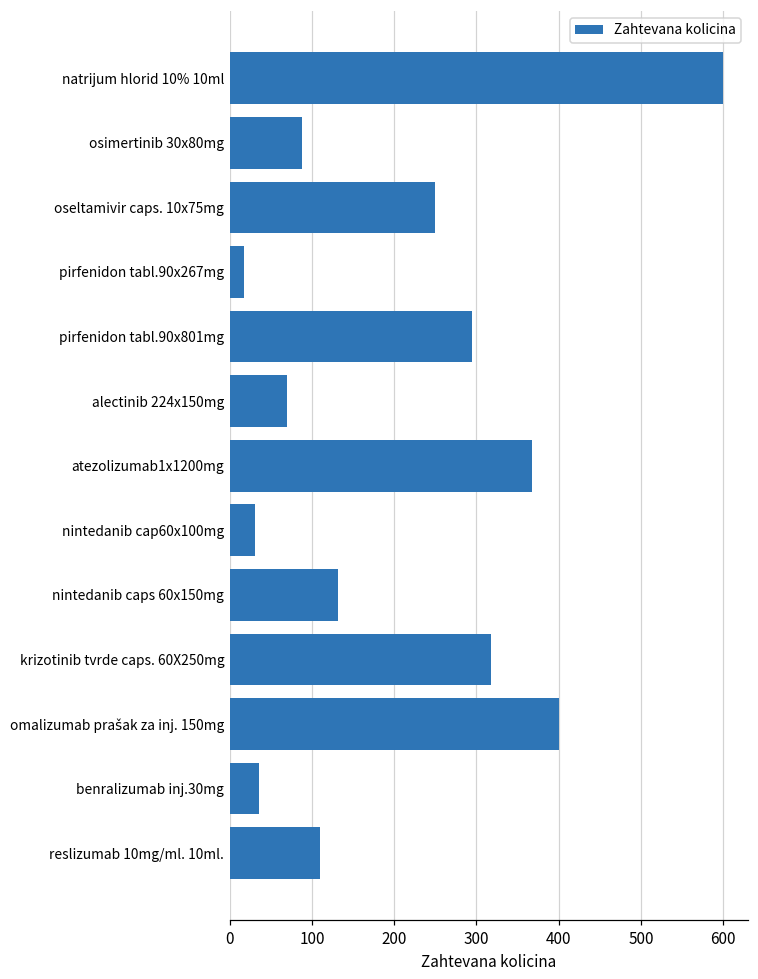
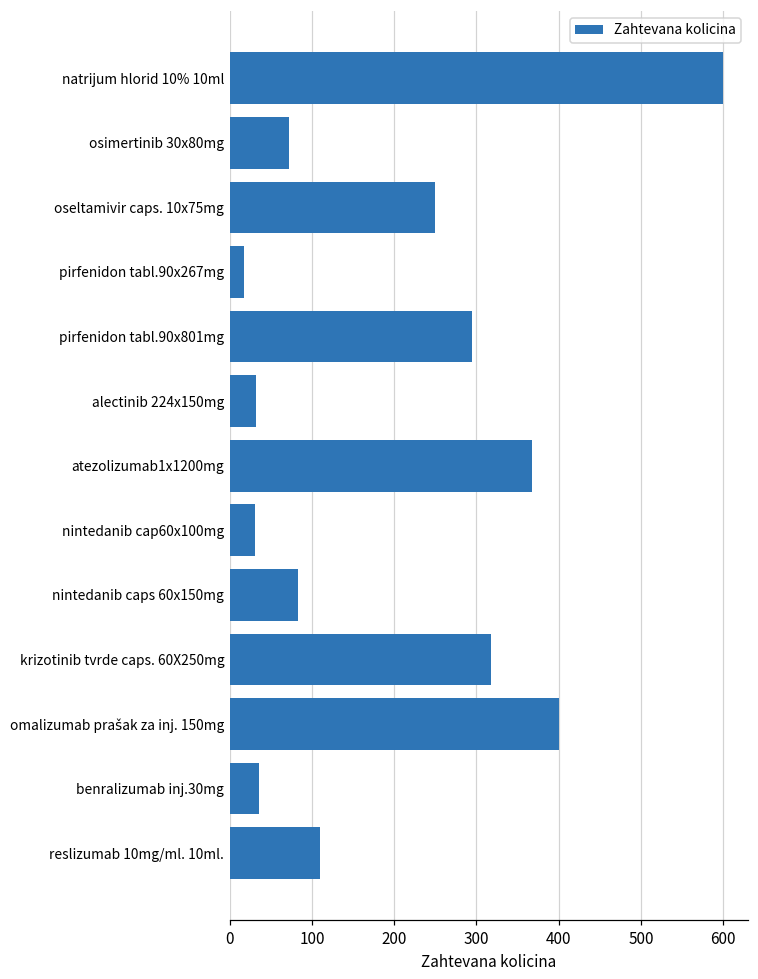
  {
    "natrijum hlorid 10% 10ml": 600,
-   "osimertinib 30x80mg": 90,
+   "osimertinib 30x80mg": 70,
    "oseltamivir caps. 10x75mg": 250,
    "pirfenidon tabl.90x267mg": 20,
    "pirfenidon tabl.90x801mg": 290,
-   "alectinib 224x150mg": 70,
+   "alectinib 224x150mg": 30,
    "atezolizumab1x1200mg": 370,
    "nintedanib cap60x100mg": 30,
-   "nintedanib caps 60x150mg": 130,
+   "nintedanib caps 60x150mg": 80,
    "krizotinib tvrde caps. 60X250mg": 320,
    "omalizumab prašak za inj. 150mg": 400,
    "benralizumab inj.30mg": 40,
    "reslizumab 10mg/ml. 10ml.": 110
  }
